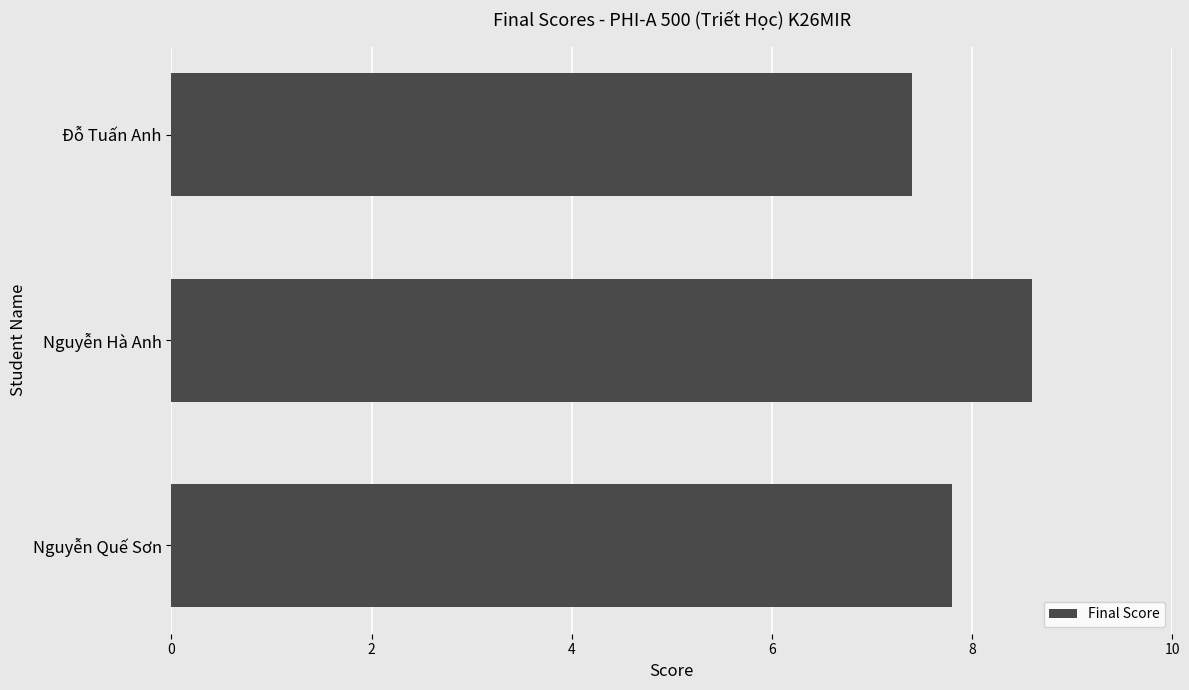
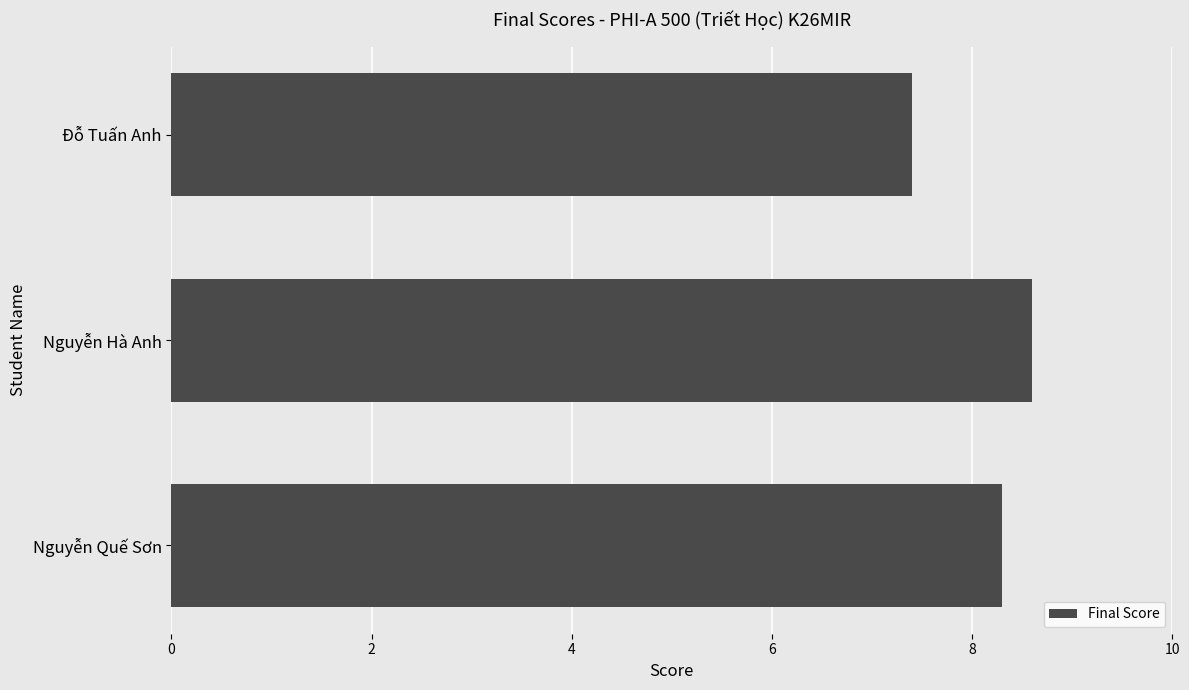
  {
    "Đỗ Tuấn Anh": 7.4,
    "Nguyễn Hà Anh": 8.6,
-   "Nguyễn Quế Sơn": 7.8
+   "Nguyễn Quế Sơn": 8.3
  }
